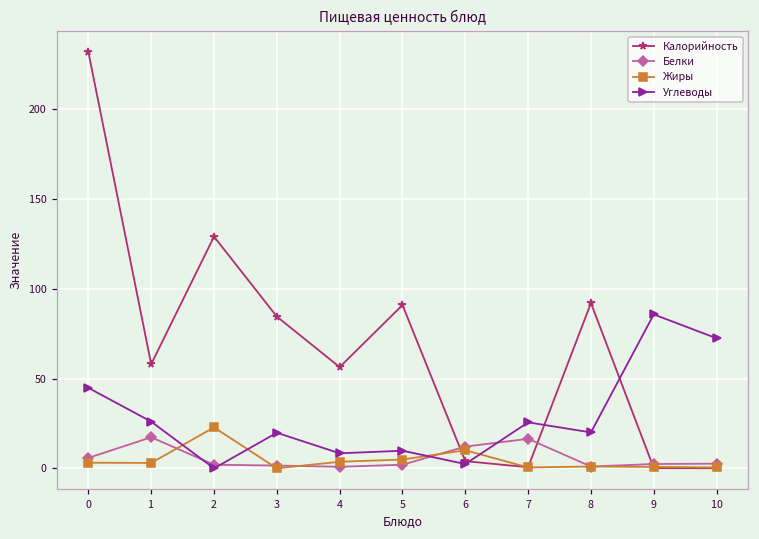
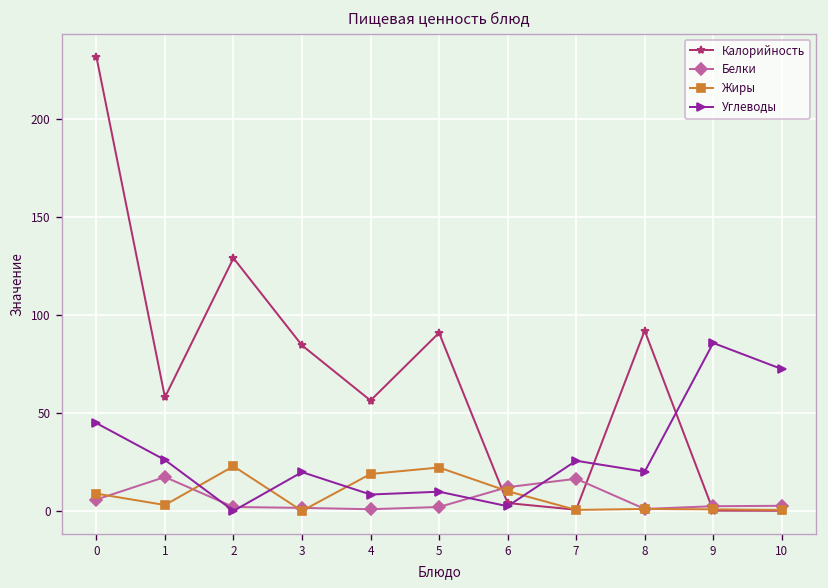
  {
    "Белки": {
      "0": 6,
      "1": 17,
      "2": 2,
      "3": 2,
      "4": 1,
      "5": 2,
      "6": 12,
      "7": 16,
      "9": 2,
      "10": 3
    },
    "Жиры": {
-     "0": 3,
+     "0": 9,
      "1": 3,
      "2": 23,
      "3": 0,
-     "4": 4,
-     "5": 5,
+     "4": 19,
+     "5": 22,
      "6": 10
    }
  }
